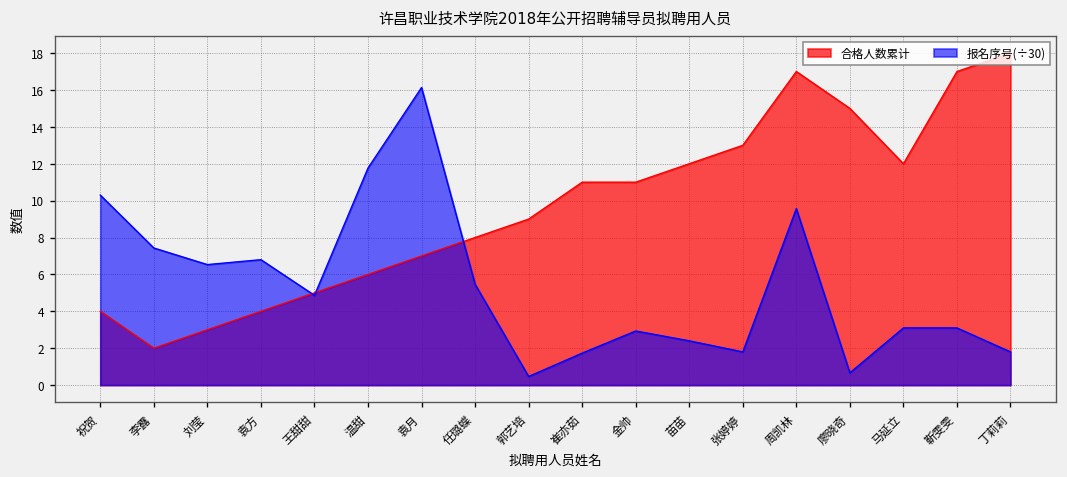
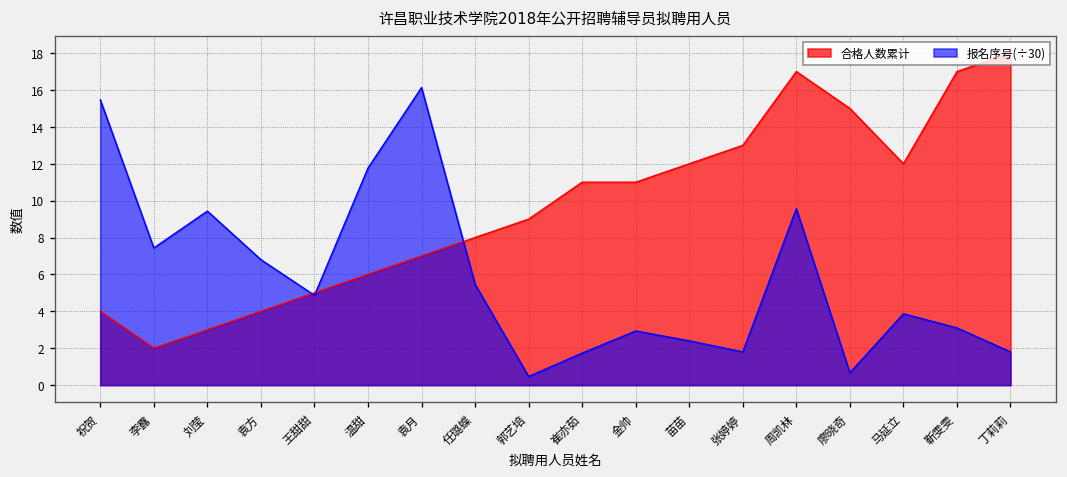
  {
    "合格人数累计": {
      "祝贺": 4.0,
      "李露": 2.0,
      "刘莹": 3.0,
      "袁方": 4.0,
      "温甜": 6.0,
      "袁月": 7.0,
      "任璐蝶": 8.0,
      "郭艺培": 9.0,
      "崔亦茹": 11.0,
      "金帅": 11.0,
      "苗苗": 12.0,
      "张婷婷": 13.0,
      "周凯林": 17.0,
      "廖晓奇": 15.0,
      "马延立": 12.0,
      "靳雯雯": 17.0
    },
    "报名序号(÷30)": {
-     "祝贺": 10.3,
+     "祝贺": 15.5,
      "李露": 7.4,
-     "刘莹": 6.5,
+     "刘莹": 9.4,
      "袁方": 6.8,
      "温甜": 11.8,
      "袁月": 16.1,
      "任璐蝶": 5.5,
      "郭艺培": 0.5,
      "崔亦茹": 1.7,
      "金帅": 2.9,
      "苗苗": 2.4,
      "张婷婷": 1.8,
      "周凯林": 9.6,
      "廖晓奇": 0.7,
-     "马延立": 3.1,
+     "马延立": 3.9,
      "靳雯雯": 3.1,
      "丁莉莉": 1.8
    }
  }
